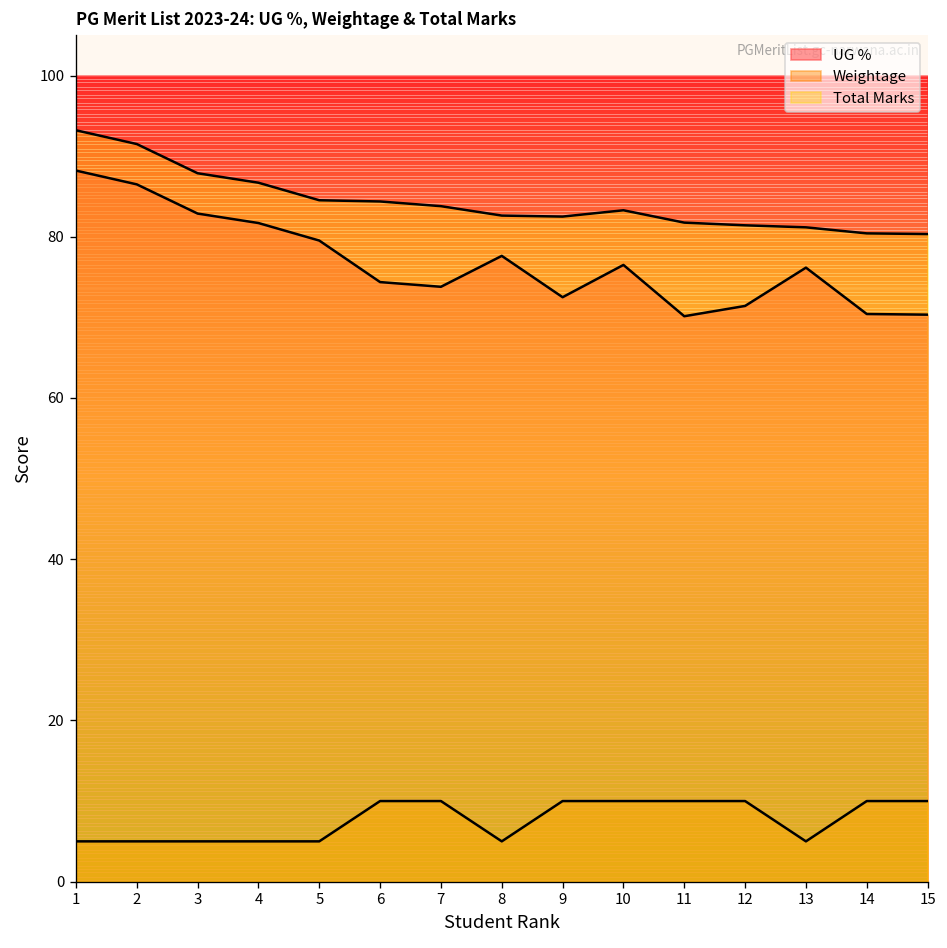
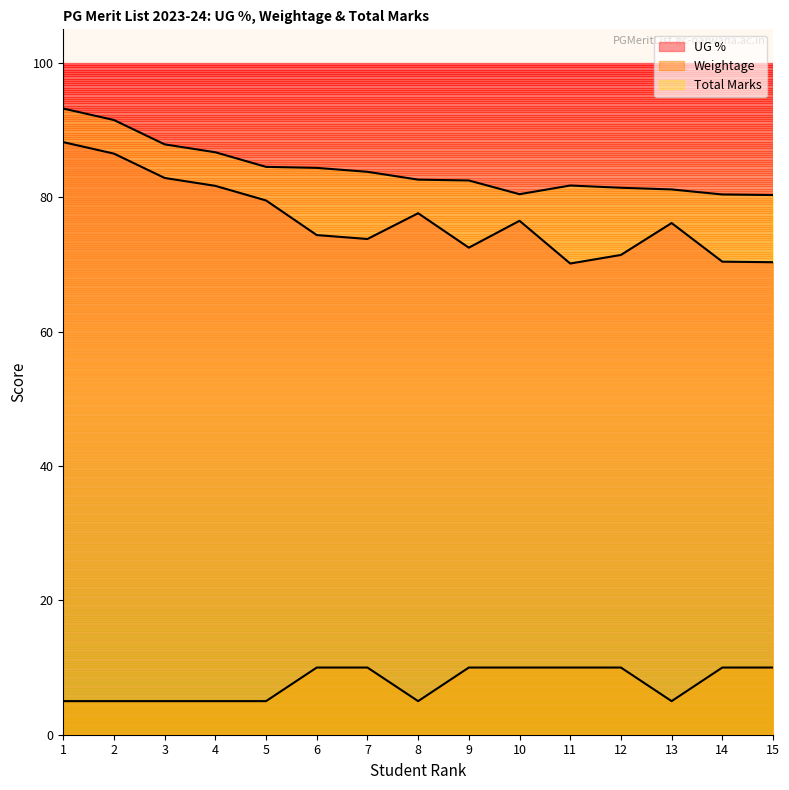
  {
    "UG %": {
      "1": 88,
      "2": 86,
      "3": 83,
      "4": 82,
      "5": 80,
      "6": 74,
      "7": 74,
      "8": 78,
      "9": 73,
      "10": 77,
      "11": 70,
      "12": 71,
      "13": 76,
      "14": 70,
      "15": 70
    },
    "Weightage": {
      "1": 5,
      "2": 5,
      "3": 5,
      "4": 5,
      "5": 5,
      "6": 10,
      "7": 10,
      "8": 5,
      "9": 10,
      "10": 10,
      "11": 10,
      "12": 10,
      "13": 5,
      "14": 10,
      "15": 10
    },
    "Total Marks": {
      "1": 93,
      "2": 91,
      "3": 88,
      "4": 87,
      "5": 85,
      "6": 84,
      "7": 84,
      "8": 83,
      "9": 83,
-     "10": 83,
+     "10": 80,
      "11": 82,
      "12": 81,
      "13": 81,
      "14": 80,
      "15": 80
    }
  }
